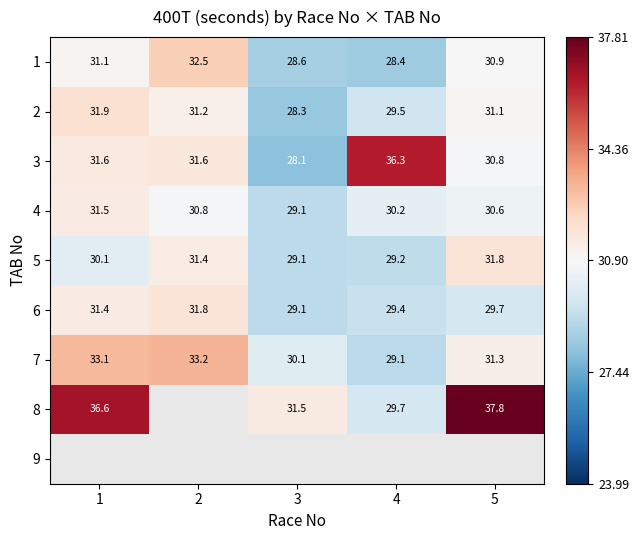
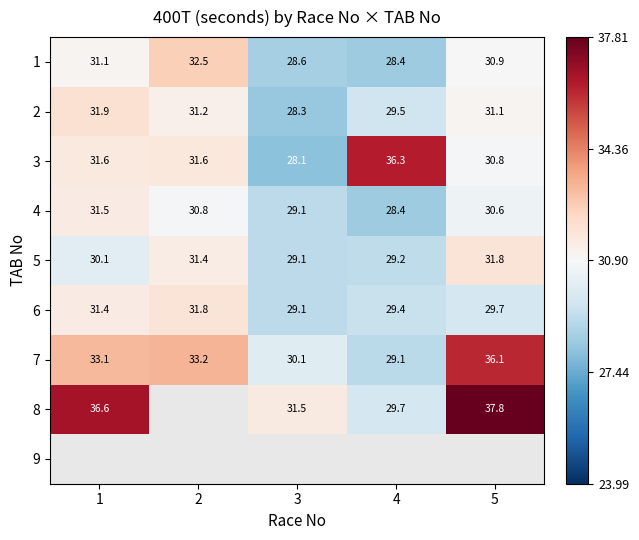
  {
    "1": {
      "1": 31.1,
      "2": 32.5,
      "3": 28.6,
      "4": 28.4,
      "5": 30.9
    },
    "2": {
      "1": 31.9,
      "2": 31.2,
      "3": 28.3,
      "4": 29.5,
      "5": 31.1
    },
    "3": {
      "1": 31.6,
      "2": 31.6,
      "3": 28.1,
      "4": 36.3,
      "5": 30.8
    },
    "4": {
      "1": 31.5,
      "2": 30.8,
      "3": 29.1,
-     "4": 30.2,
+     "4": 28.4,
      "5": 30.6
    },
    "5": {
      "1": 30.1,
      "2": 31.4,
      "3": 29.1,
      "4": 29.2,
      "5": 31.8
    },
    "6": {
      "1": 31.4,
      "2": 31.8,
      "3": 29.1,
      "4": 29.4,
      "5": 29.7
    },
    "7": {
      "1": 33.1,
      "2": 33.2,
      "3": 30.1,
      "4": 29.1,
-     "5": 31.3
+     "5": 36.1
    },
    "8": {
      "1": 36.6,
      "3": 31.5,
      "4": 29.7,
      "5": 37.8
    }
  }
